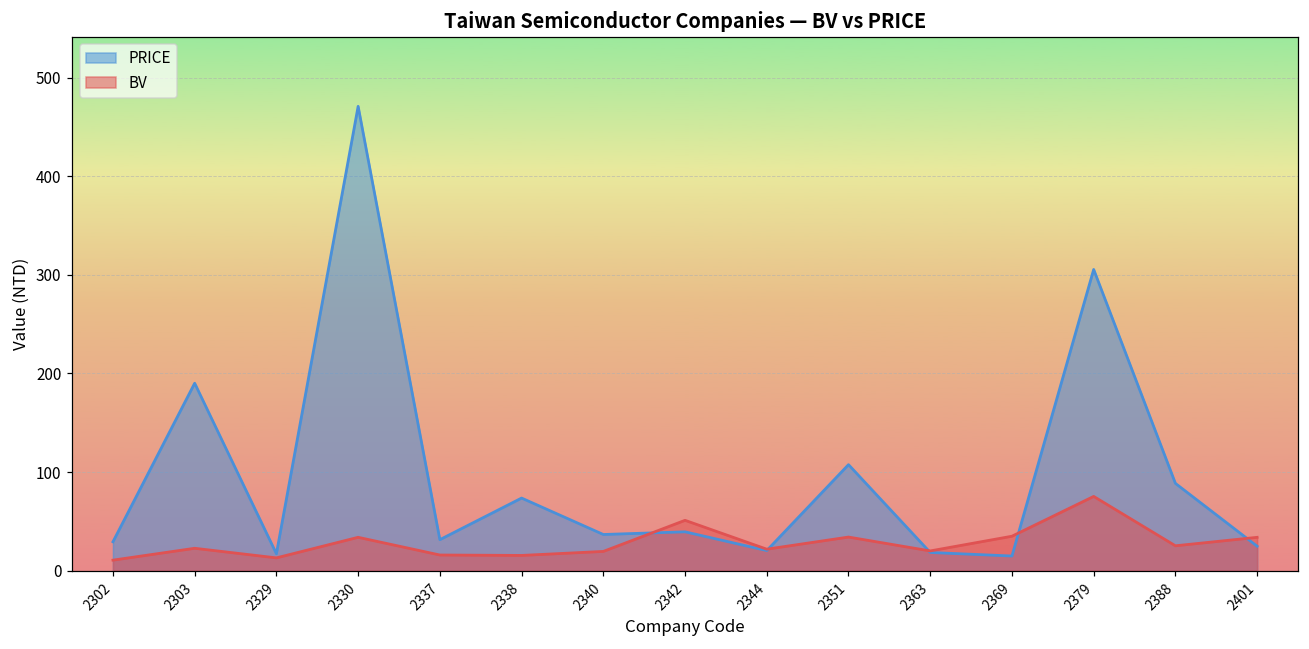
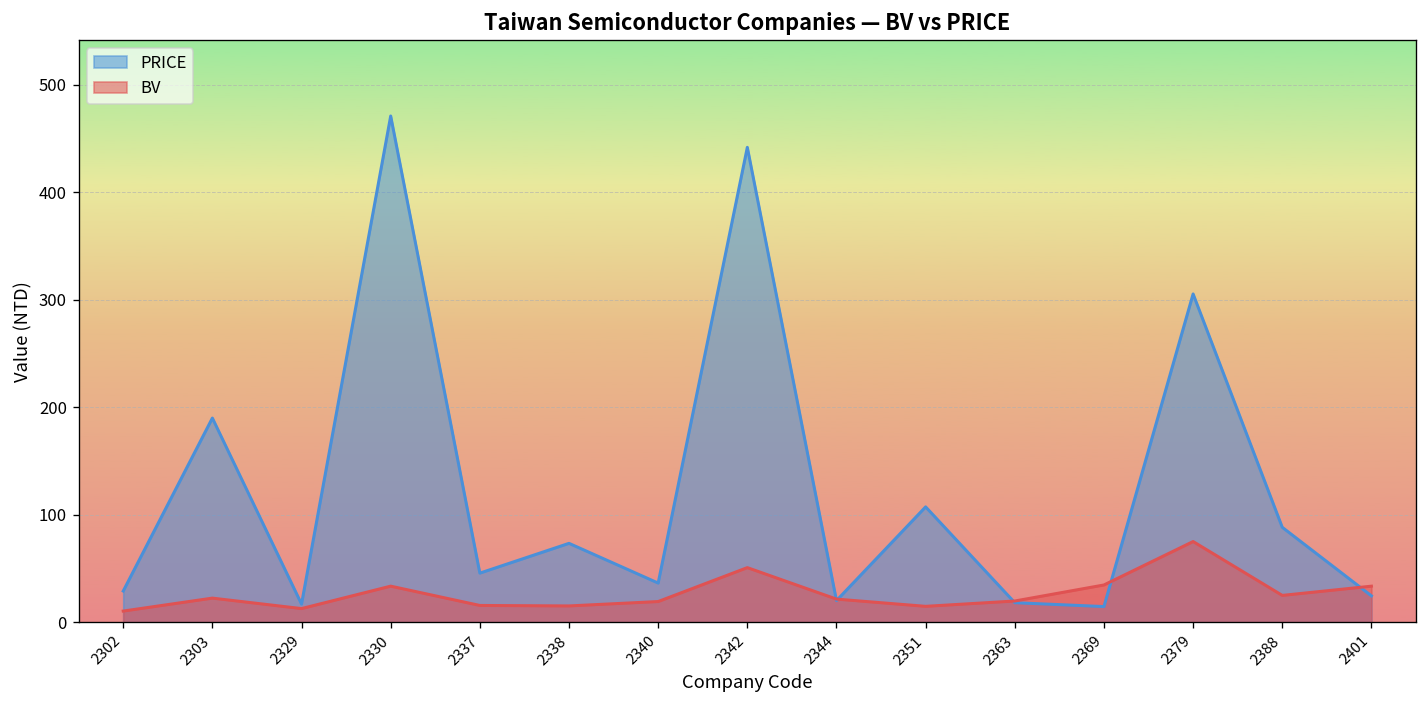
  {
    "PRICE": {
      "2302": 30,
      "2303": 190,
      "2329": 20,
      "2330": 470,
-     "2337": 30,
+     "2337": 50,
      "2338": 70,
      "2340": 40,
-     "2342": 40,
+     "2342": 440,
      "2351": 110,
      "2369": 10,
      "2379": 310,
      "2388": 90,
      "2401": 20
    },
    "BV": {
      "2302": 10,
      "2303": 20,
      "2329": 10,
      "2330": 30,
      "2337": 20,
      "2338": 20,
      "2340": 20,
      "2342": 50,
-     "2351": 30,
+     "2351": 20,
      "2369": 30,
      "2379": 80,
      "2388": 30,
      "2401": 30
    }
  }
